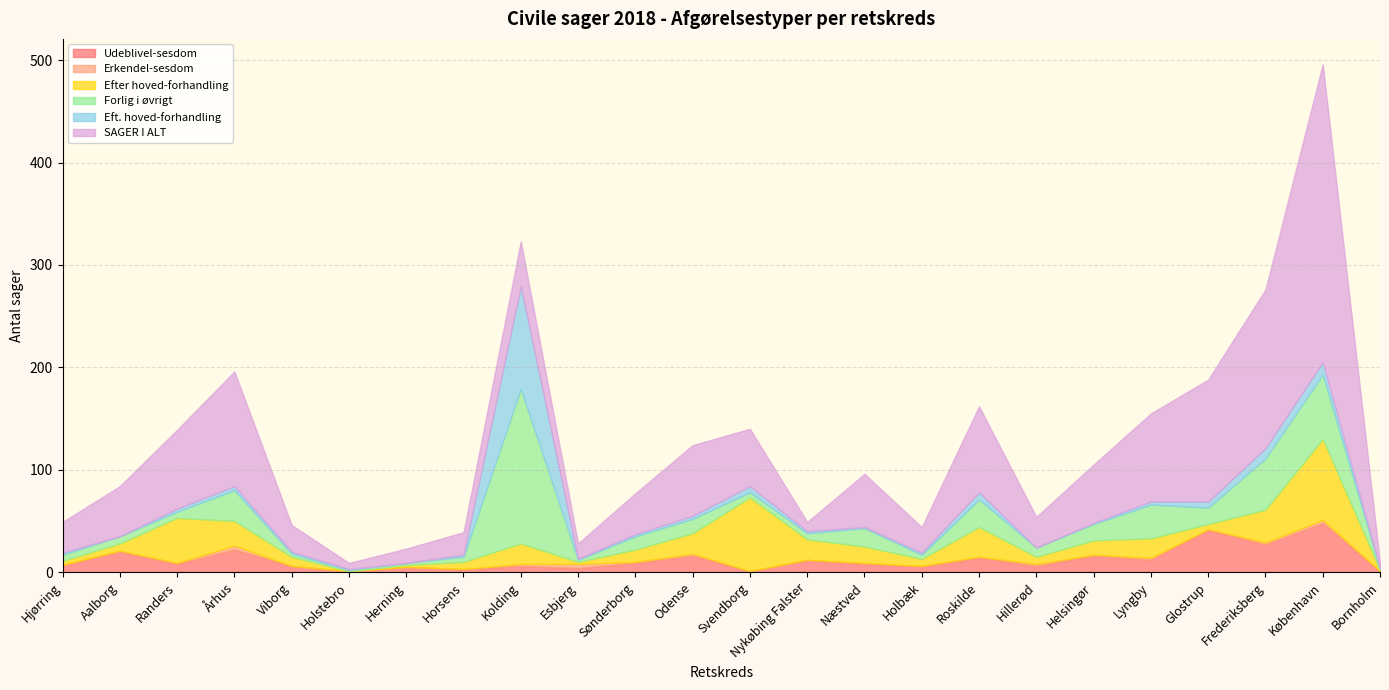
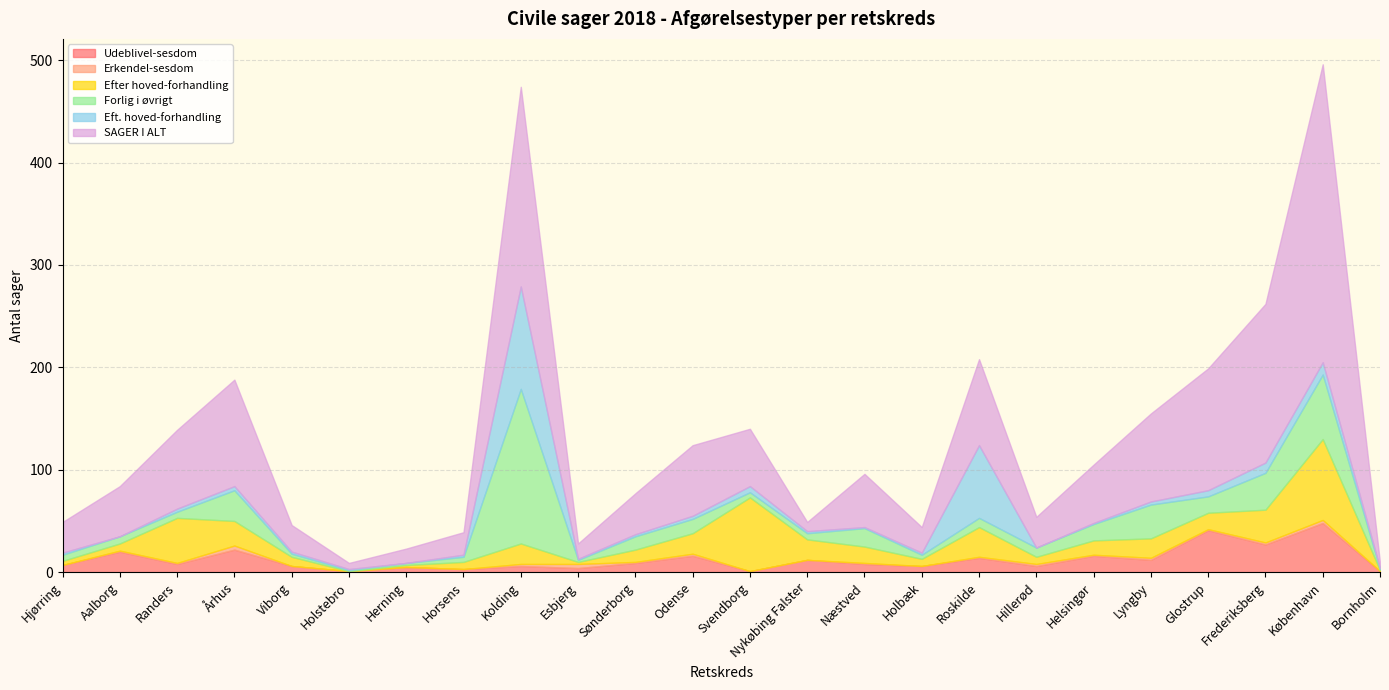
  {
    "Efter hoved-forhandling": {
      "Hjørring": 4,
      "Aalborg": 7,
      "Randers": 44,
      "Århus": 24,
      "Viborg": 9,
      "Horsens": 7,
      "Kolding": 20,
      "Sønderborg": 12,
      "Odense": 20,
      "Svendborg": 72,
      "Nykøbing Falster": 20,
      "Næstved": 16,
      "Holbæk": 7,
      "Roskilde": 29,
      "Hillerød": 7,
      "Helsingør": 14,
      "Lyngby": 19,
-     "Glostrup": 5,
+     "Glostrup": 16,
      "Frederiksberg": 32,
      "København": 79
    },
    "Forlig i øvrigt": {
      "Randers": 6,
      "Århus": 30,
      "Kolding": 151,
      "Odense": 14,
      "Svendborg": 5,
-     "Roskilde": 27,
+     "Roskilde": 9,
      "Lyngby": 33,
      "Glostrup": 16,
-     "Frederiksberg": 50,
+     "Frederiksberg": 36,
      "København": 63
    },
    "Eft. hoved-forhandling": {
      "Randers": 3,
      "Århus": 4,
      "Kolding": 100,
      "Odense": 3,
      "Svendborg": 6,
-     "Roskilde": 7,
+     "Roskilde": 71,
      "Lyngby": 3,
      "Glostrup": 6,
      "Frederiksberg": 10,
      "København": 12
    },
    "SAGER I ALT": {
      "Hjørring": 30,
      "Aalborg": 49,
      "Randers": 77,
-     "Århus": 112,
+     "Århus": 104,
      "Viborg": 26,
      "Holstebro": 6,
      "Herning": 14,
      "Horsens": 22,
-     "Kolding": 44,
+     "Kolding": 195,
      "Esbjerg": 15,
      "Sønderborg": 40,
      "Odense": 69,
      "Svendborg": 56,
      "Nykøbing Falster": 9,
      "Næstved": 52,
      "Holbæk": 25,
      "Roskilde": 84,
      "Hillerød": 30,
      "Helsingør": 57,
      "Lyngby": 86,
      "Glostrup": 119,
      "Frederiksberg": 155,
      "København": 291,
      "Bornholm": 5
    }
  }
